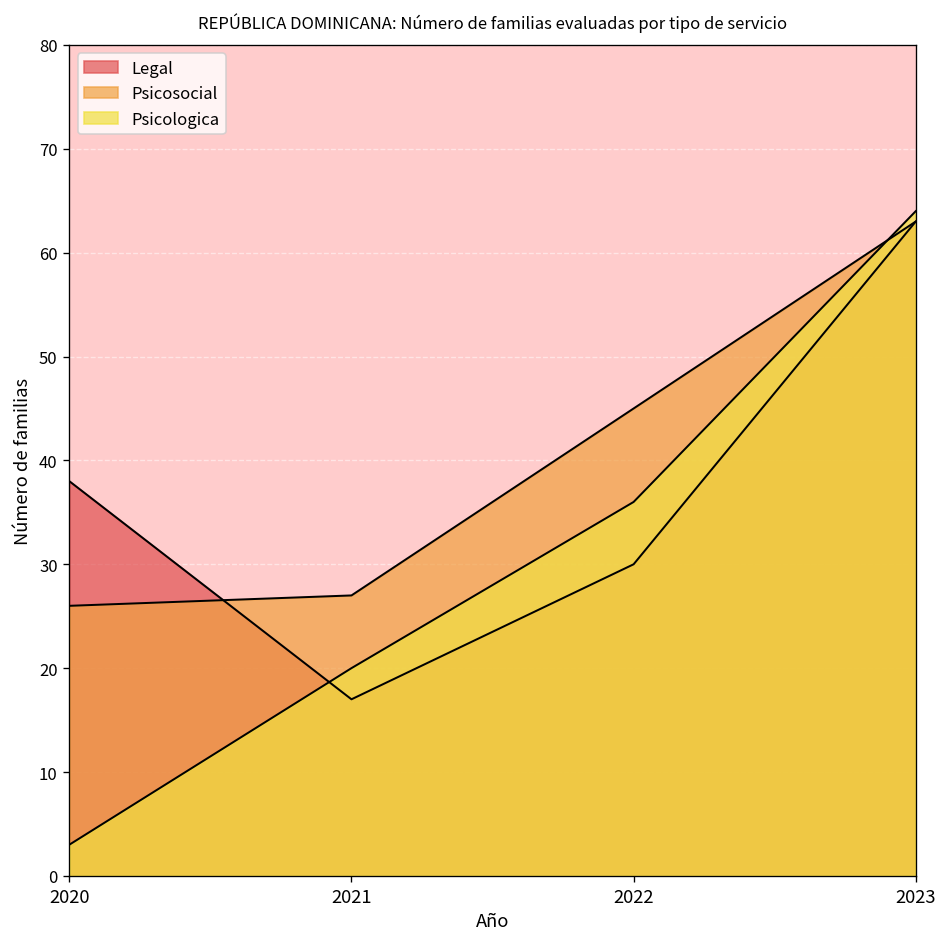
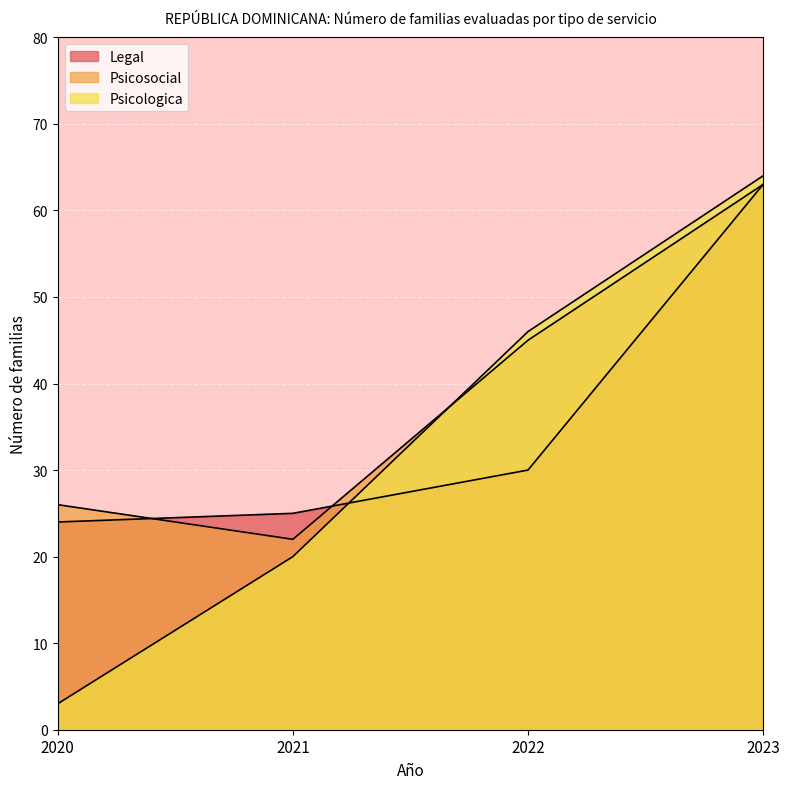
  {
    "Legal": {
-     "2020": 38,
-     "2021": 17,
+     "2020": 24,
+     "2021": 25,
      "2022": 30
    },
    "Psicosocial": {
      "2020": 26,
-     "2021": 27,
+     "2021": 22,
      "2022": 45
    },
    "Psicologica": {
      "2020": 3,
      "2021": 20,
-     "2022": 36,
+     "2022": 46,
      "2023": 64
    }
  }
